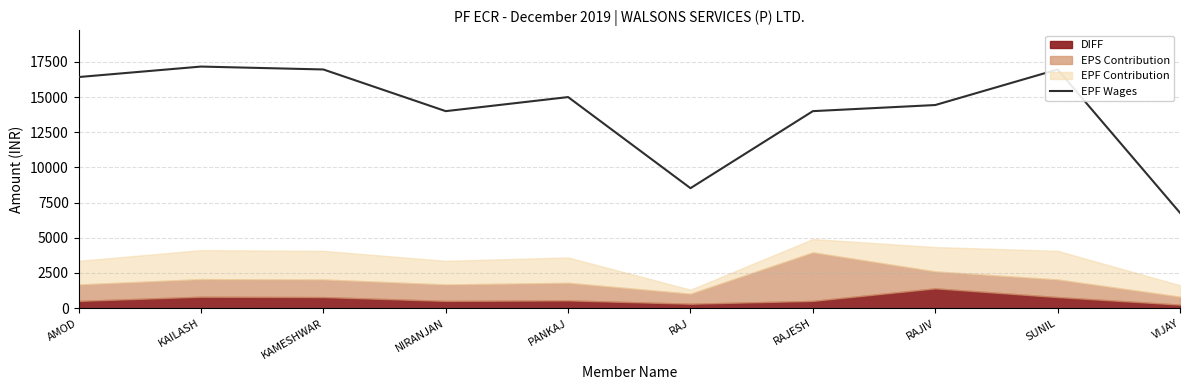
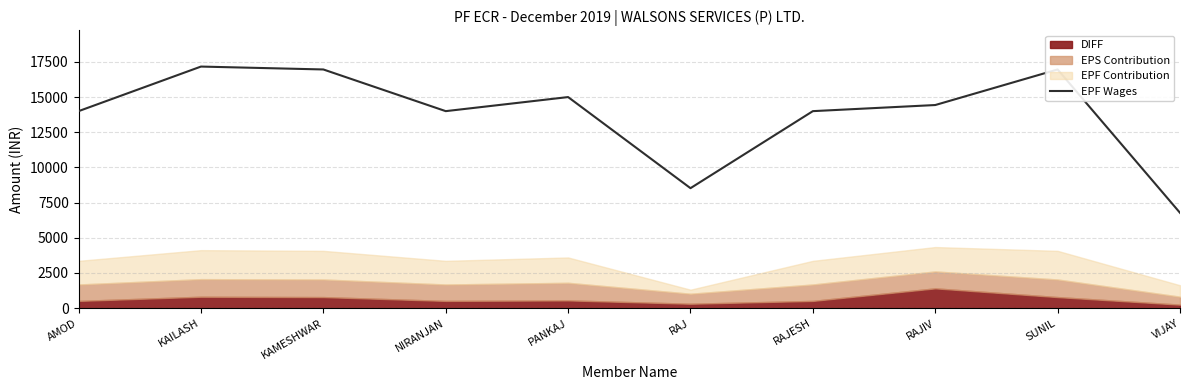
  {
    "EPF Wages": {
-     "AMOD": 16400,
+     "AMOD": 14000,
      "KAILASH": 17200,
      "KAMESHWAR": 17000,
      "NIRANJAN": 14000,
      "PANKAJ": 15000,
      "RAJ": 8500,
      "RAJESH": 14000,
      "RAJIV": 14400,
      "VIJAY": 6800
    },
    "DIFF": {
      "AMOD": 500,
      "KAILASH": 800,
      "KAMESHWAR": 800,
      "NIRANJAN": 500,
      "PANKAJ": 600,
      "RAJ": 300,
      "RAJESH": 500,
      "RAJIV": 1400,
      "SUNIL": 800,
      "VIJAY": 200
    },
    "EPS Contribution": {
      "AMOD": 1200,
      "KAILASH": 1300,
      "KAMESHWAR": 1300,
      "NIRANJAN": 1200,
      "PANKAJ": 1300,
      "RAJ": 700,
-     "RAJESH": 3500,
+     "RAJESH": 1200,
      "RAJIV": 1200,
      "SUNIL": 1300,
      "VIJAY": 600
    },
    "EPF Contribution": {
      "AMOD": 1700,
      "KAILASH": 2100,
      "KAMESHWAR": 2000,
      "NIRANJAN": 1700,
      "PANKAJ": 1800,
      "RAJ": 300,
-     "RAJESH": 900,
+     "RAJESH": 1700,
      "RAJIV": 1700,
      "SUNIL": 2000,
      "VIJAY": 800
    }
  }
